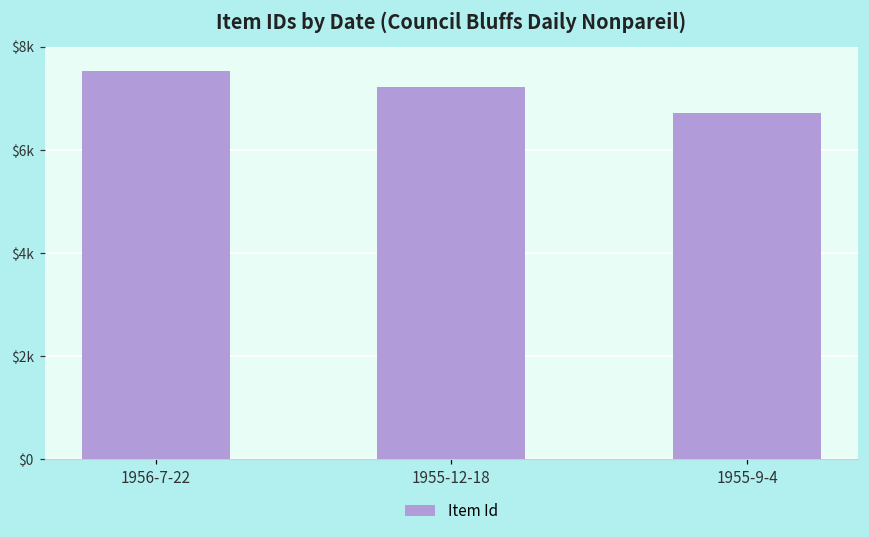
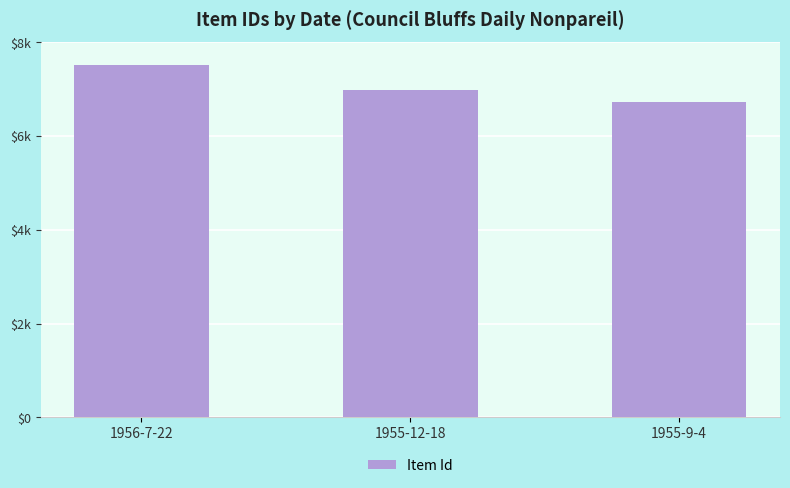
  {
    "1956-7-22": "$7500",
-   "1955-12-18": "$7200",
+   "1955-12-18": "$7000",
    "1955-9-4": "$6700"
  }
